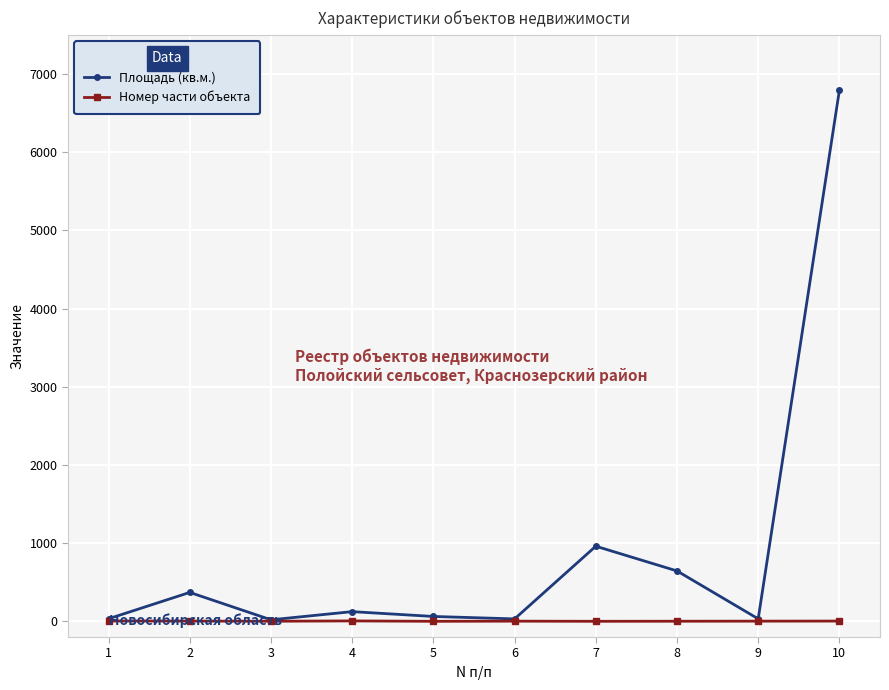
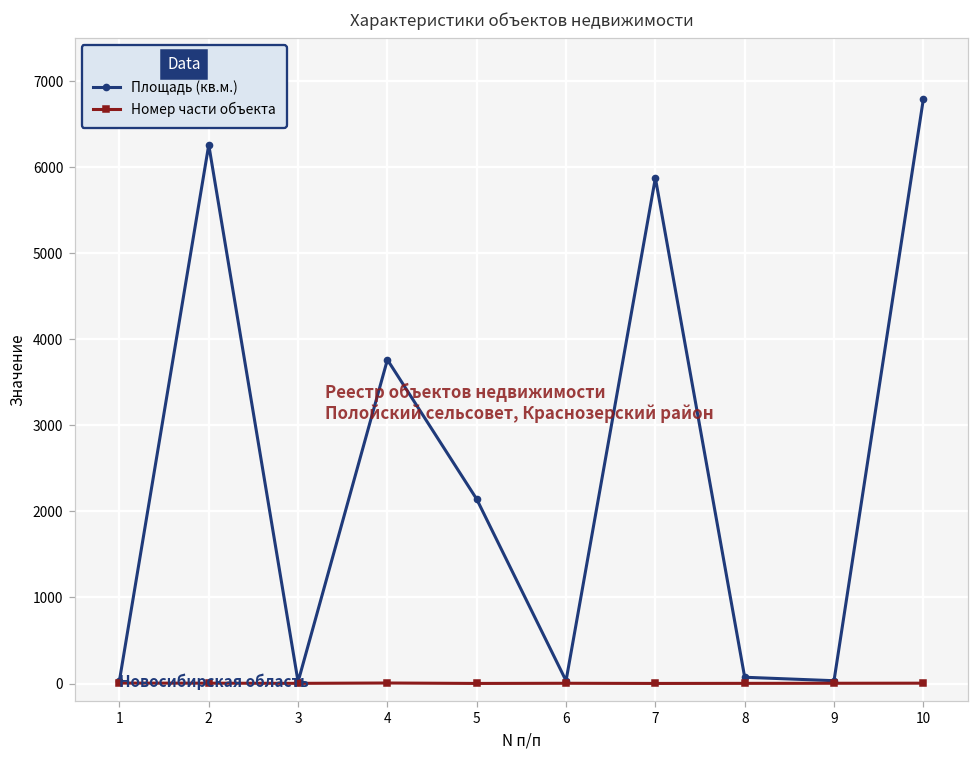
  {
    "Площадь (кв.м.)": {
-     "2": 400,
-     "4": 100,
-     "5": 100,
-     "7": 1000,
-     "8": 600,
+     "2": 6300,
+     "4": 3800,
+     "5": 2100,
+     "7": 5900,
+     "8": 100,
      "10": 6800
    },
    "Номер части объекта": {
      "2": 0,
      "4": 0,
      "5": 0,
      "7": 0,
      "8": 0,
      "10": 0
    }
  }
